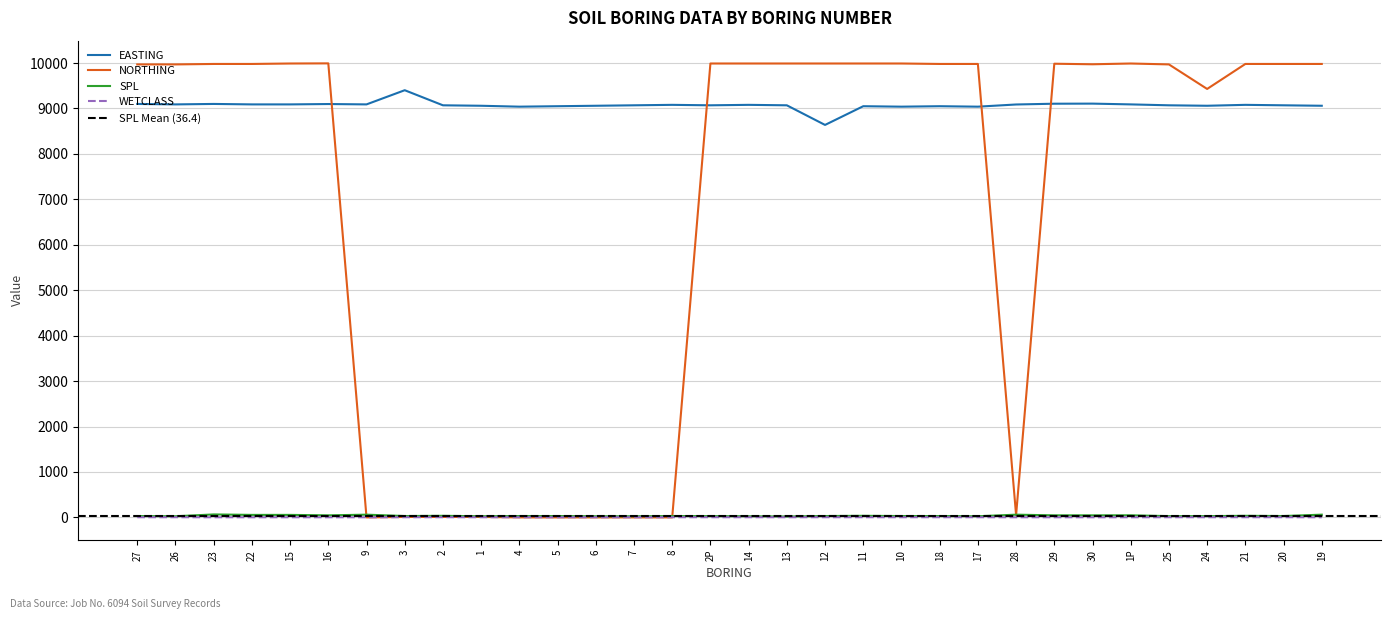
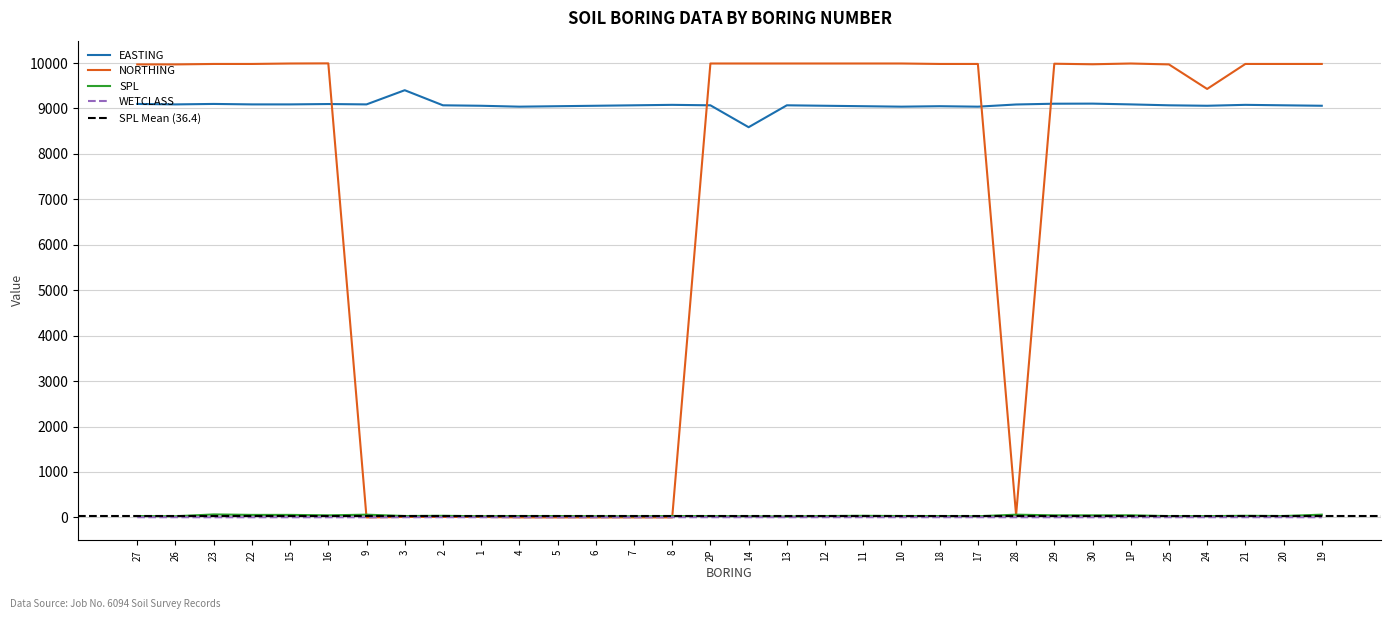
  {
    "EASTING": {
      "27": 9100,
      "26": 9100,
      "23": 9100,
      "22": 9100,
      "15": 9100,
      "16": 9100,
      "9": 9100,
      "3": 9400,
      "2": 9100,
      "1": 9100,
      "4": 9000,
      "5": 9100,
      "6": 9100,
      "7": 9100,
      "8": 9100,
      "2P": 9100,
-     "14": 9100,
+     "14": 8600,
      "13": 9100,
-     "12": 8600,
+     "12": 9100,
      "11": 9100,
      "10": 9000,
      "18": 9100,
      "17": 9000,
      "28": 9100,
      "29": 9100,
      "30": 9100,
      "1P": 9100,
      "25": 9100,
      "24": 9100,
      "21": 9100,
      "20": 9100,
      "19": 9100
    },
    "NORTHING": {
      "27": 10000,
      "26": 10000,
      "23": 10000,
      "22": 10000,
      "15": 10000,
      "16": 10000,
      "2P": 10000,
      "14": 10000,
      "13": 10000,
      "12": 10000,
      "11": 10000,
      "10": 10000,
      "18": 10000,
      "17": 10000,
      "29": 10000,
      "30": 10000,
      "1P": 10000,
      "25": 10000,
      "24": 9400,
      "21": 10000,
      "20": 10000,
      "19": 10000
    },
    "SPL": {
      "23": 100,
      "9": 100,
      "19": 100
    },
    "WETCLASS": {
      "23": 0,
      "19": 0
    }
  }
